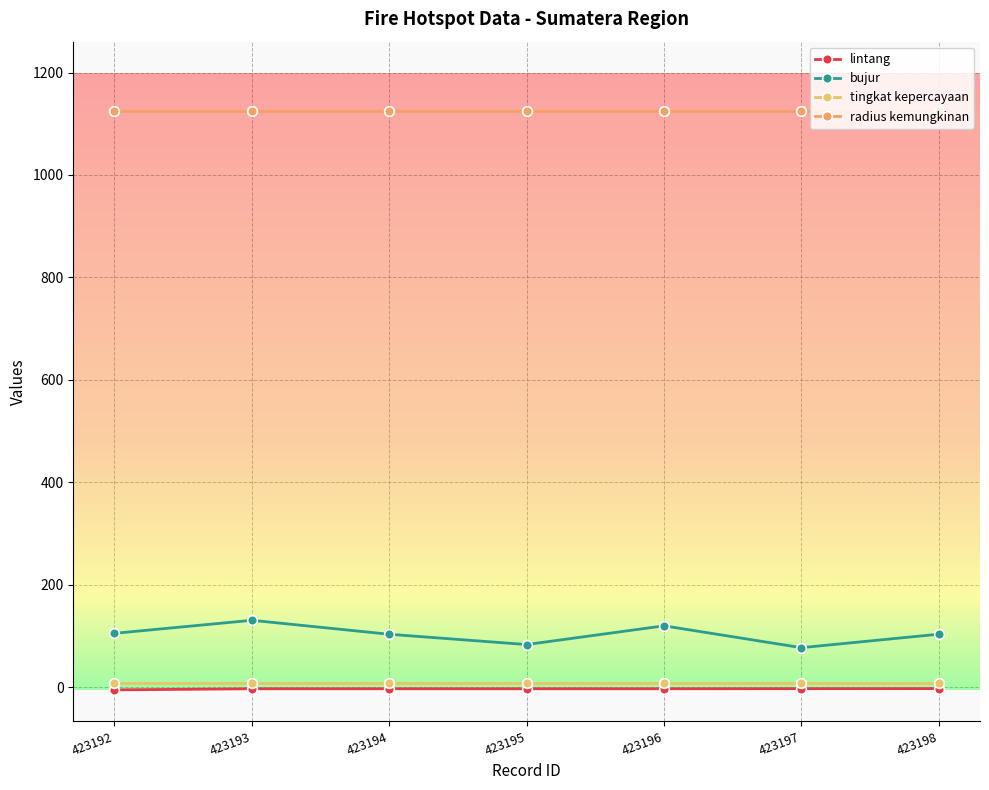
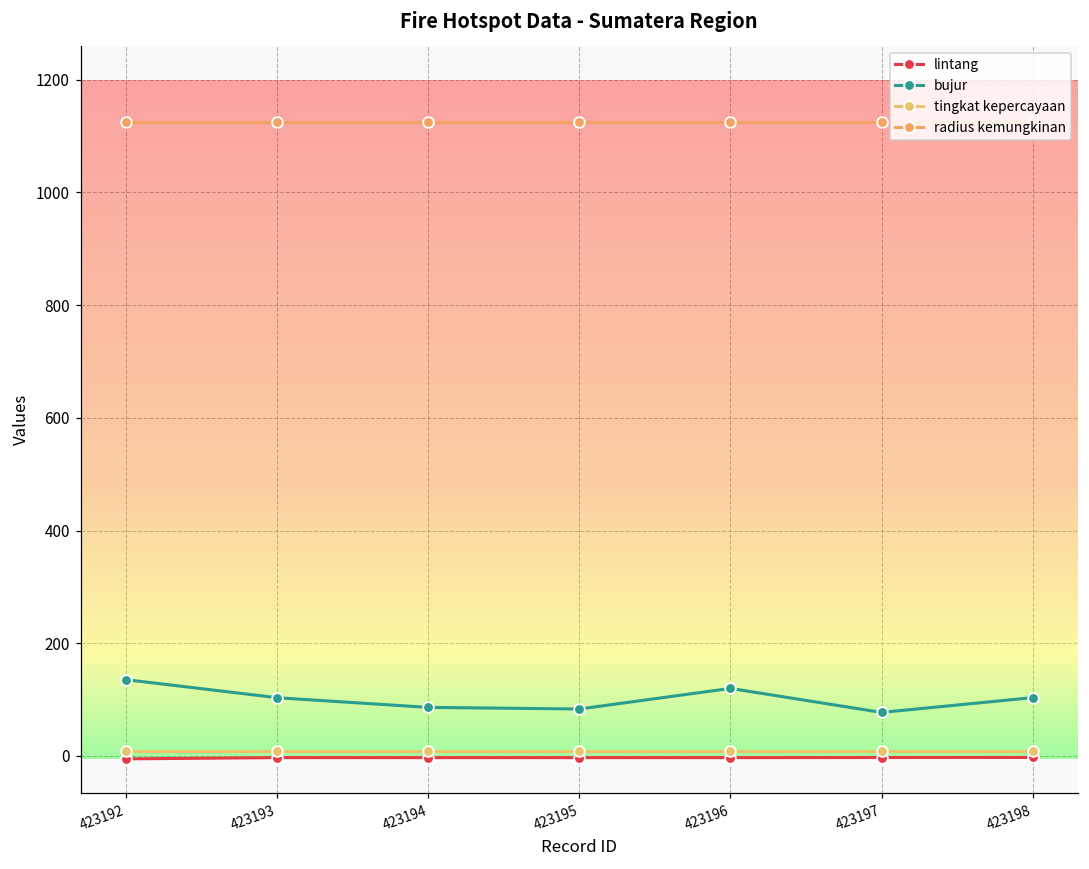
  {
    "lintang": {
      "423192": -10,
      "423193": 0,
      "423194": 0,
      "423195": 0,
      "423196": 0,
      "423197": 0,
      "423198": 0
    },
    "bujur": {
-     "423192": 110,
-     "423193": 130,
-     "423194": 100,
+     "423192": 140,
+     "423193": 100,
+     "423194": 90,
      "423195": 80,
      "423196": 120,
      "423197": 80,
      "423198": 100
    }
  }
